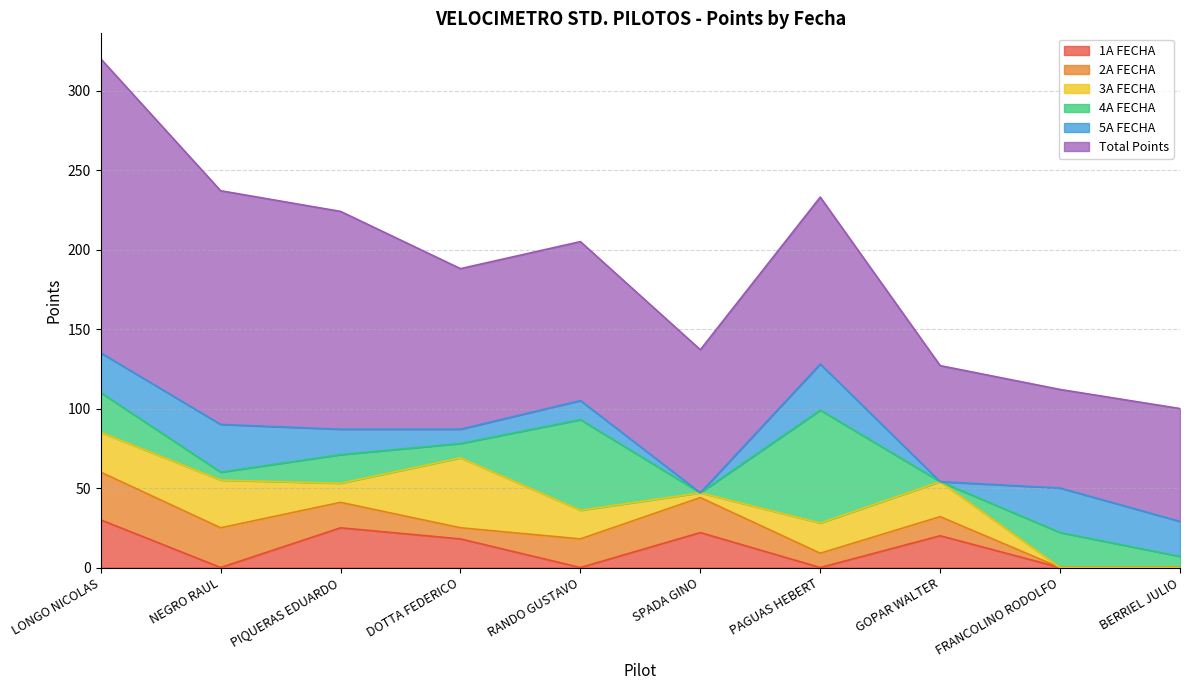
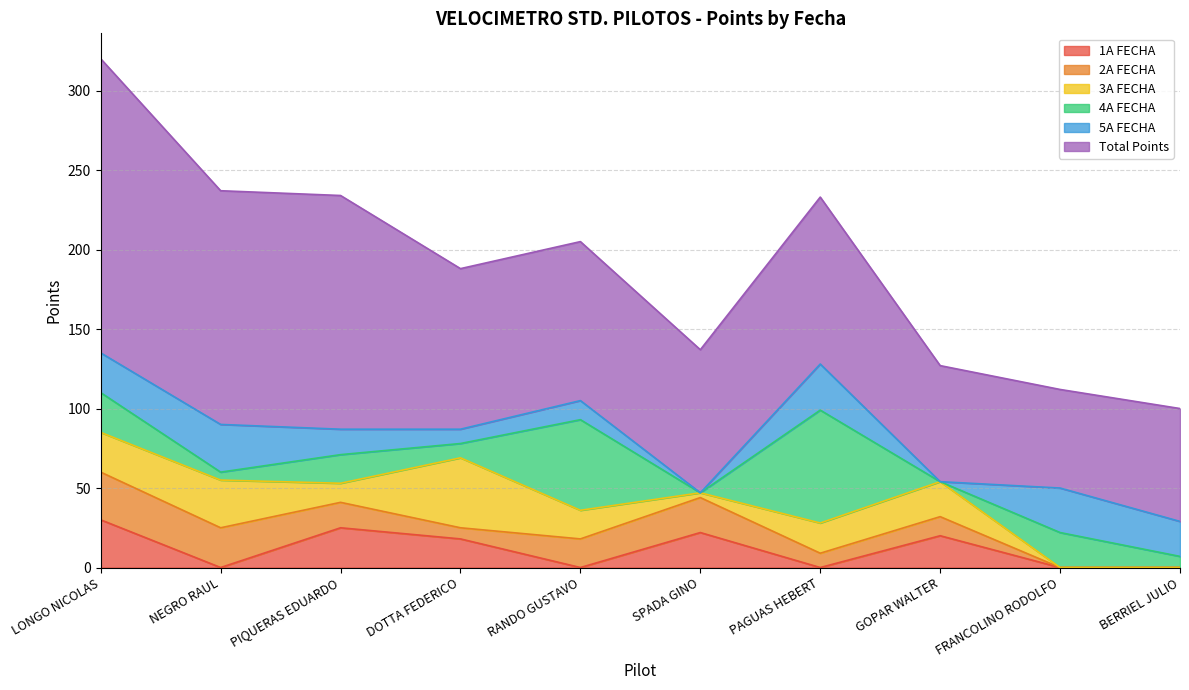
  {
    "3A FECHA": {
      "LONGO NICOLAS": 25,
      "NEGRO RAUL": 30,
      "PIQUERAS EDUARDO": 12,
      "DOTTA FEDERICO": 44,
      "RANDO GUSTAVO": 18,
      "PAGUAS HEBERT": 19
    },
    "4A FECHA": {
      "LONGO NICOLAS": 25,
      "NEGRO RAUL": 5,
      "PIQUERAS EDUARDO": 18,
      "DOTTA FEDERICO": 9,
      "RANDO GUSTAVO": 57,
      "PAGUAS HEBERT": 71,
      "FRANCOLINO RODOLFO": 22,
      "BERRIEL JULIO": 7
    },
    "5A FECHA": {
      "LONGO NICOLAS": 25,
      "NEGRO RAUL": 30,
      "PIQUERAS EDUARDO": 16,
      "DOTTA FEDERICO": 9,
      "RANDO GUSTAVO": 12,
      "PAGUAS HEBERT": 29,
      "FRANCOLINO RODOLFO": 28,
      "BERRIEL JULIO": 22
    },
    "Total Points": {
      "LONGO NICOLAS": 185,
      "NEGRO RAUL": 147,
-     "PIQUERAS EDUARDO": 137,
+     "PIQUERAS EDUARDO": 147,
      "DOTTA FEDERICO": 101,
      "RANDO GUSTAVO": 100,
      "SPADA GINO": 90,
      "PAGUAS HEBERT": 105,
      "GOPAR WALTER": 73,
      "FRANCOLINO RODOLFO": 62,
      "BERRIEL JULIO": 71
    }
  }
